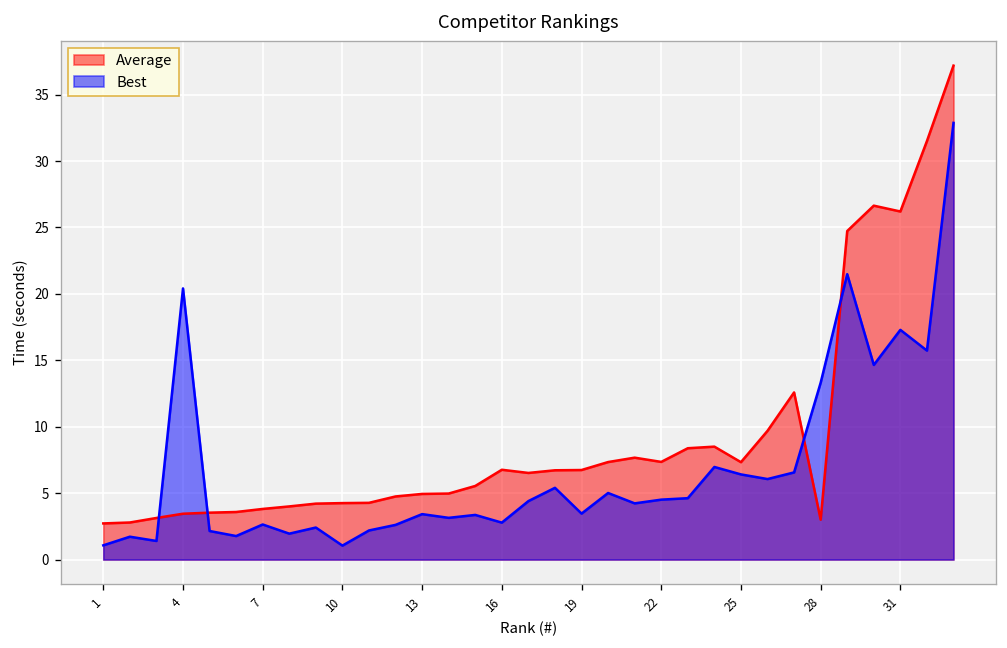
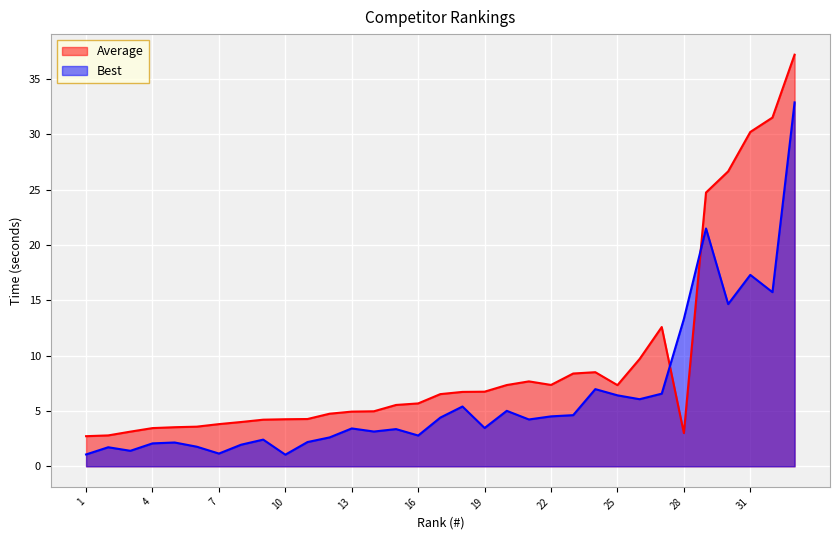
  {
    "Average": {
      "1": 2.7,
      "4": 3.5,
      "7": 3.8,
      "10": 4.3,
      "13": 4.9,
-     "16": 6.8,
+     "16": 5.7,
      "19": 6.7,
      "22": 7.4,
      "25": 7.3,
      "28": 3.0,
-     "31": 26.2
+     "31": 30.2
    },
    "Best": {
      "1": 1.1,
-     "4": 20.4,
-     "7": 2.6,
+     "4": 2.1,
+     "7": 1.2,
      "10": 1.1,
      "13": 3.4,
      "16": 2.8,
      "19": 3.5,
      "22": 4.5,
      "25": 6.4,
      "28": 13.3,
      "31": 17.3
    }
  }
